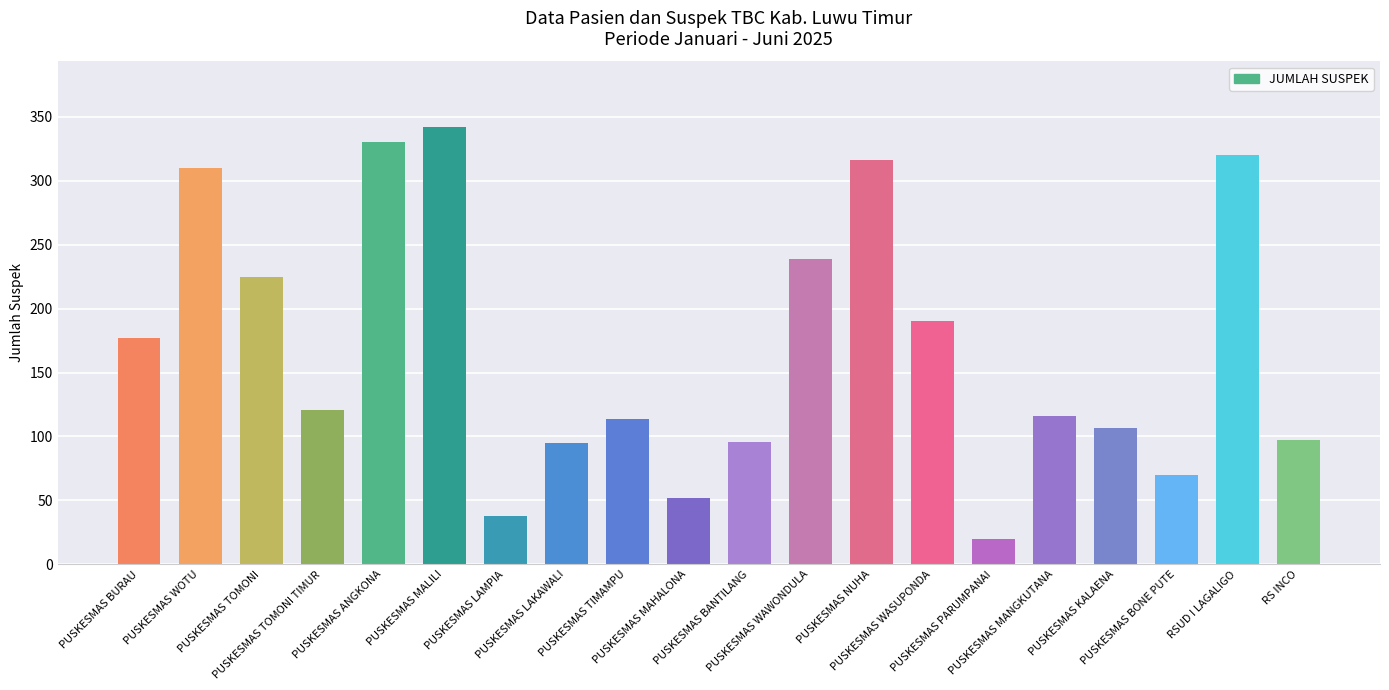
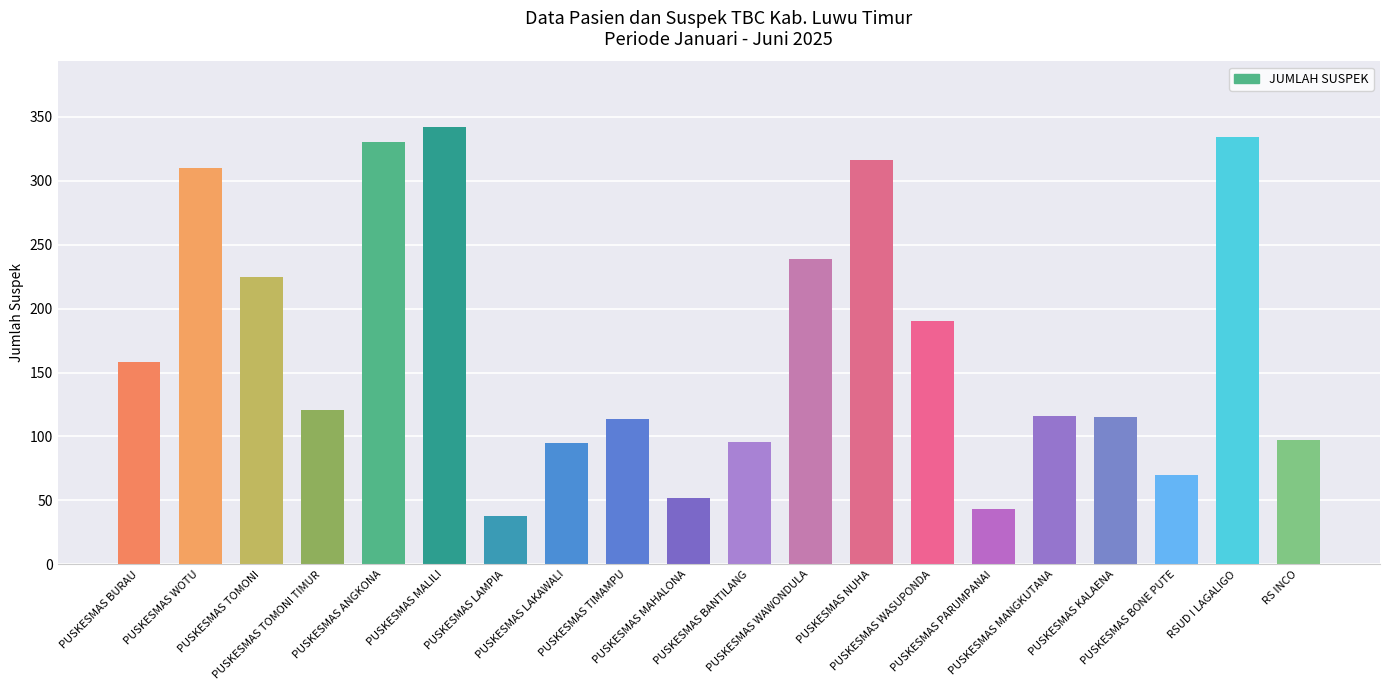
  {
-   "PUSKESMAS BURAU": 177,
+   "PUSKESMAS BURAU": 158,
    "PUSKESMAS WOTU": 310,
    "PUSKESMAS TOMONI": 225,
    "PUSKESMAS TOMONI TIMUR": 121,
    "PUSKESMAS ANGKONA": 330,
    "PUSKESMAS MALILI": 342,
    "PUSKESMAS LAMPIA": 38,
    "PUSKESMAS LAKAWALI": 95,
    "PUSKESMAS TIMAMPU": 114,
    "PUSKESMAS MAHALONA": 52,
    "PUSKESMAS BANTILANG": 96,
    "PUSKESMAS WAWONDULA": 239,
    "PUSKESMAS NUHA": 316,
    "PUSKESMAS WASUPONDA": 190,
-   "PUSKESMAS PARUMPANAI": 20,
+   "PUSKESMAS PARUMPANAI": 43,
    "PUSKESMAS MANGKUTANA": 116,
-   "PUSKESMAS KALAENA": 107,
+   "PUSKESMAS KALAENA": 115,
    "PUSKESMAS BONE PUTE": 70,
-   "RSUD I LAGALIGO": 320,
+   "RSUD I LAGALIGO": 334,
    "RS INCO": 97
  }
